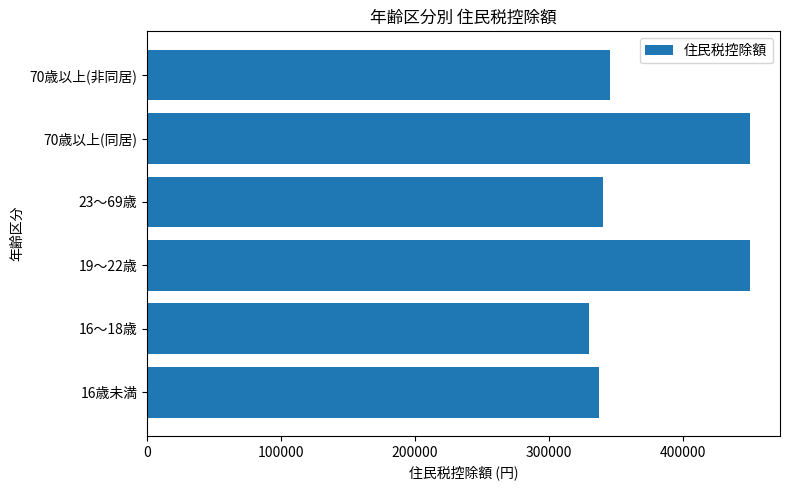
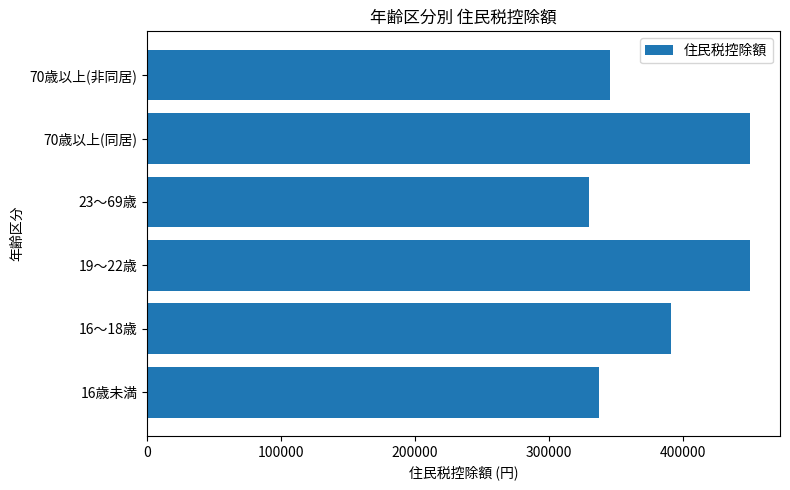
  {
    "70歳以上(非同居)": 346000,
    "70歳以上(同居)": 450000,
-   "23～69歳": 340000,
+   "23～69歳": 330000,
    "19～22歳": 450000,
-   "16～18歳": 330000,
+   "16～18歳": 391000,
    "16歳未満": 337000
  }
